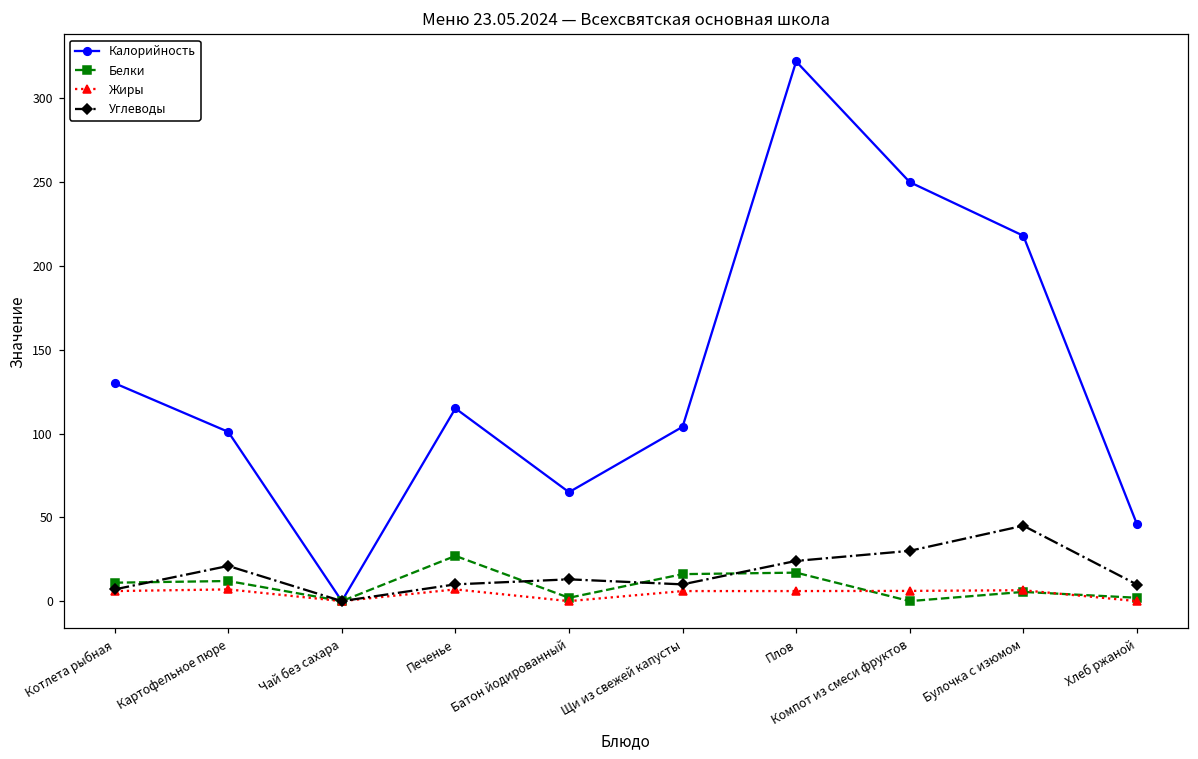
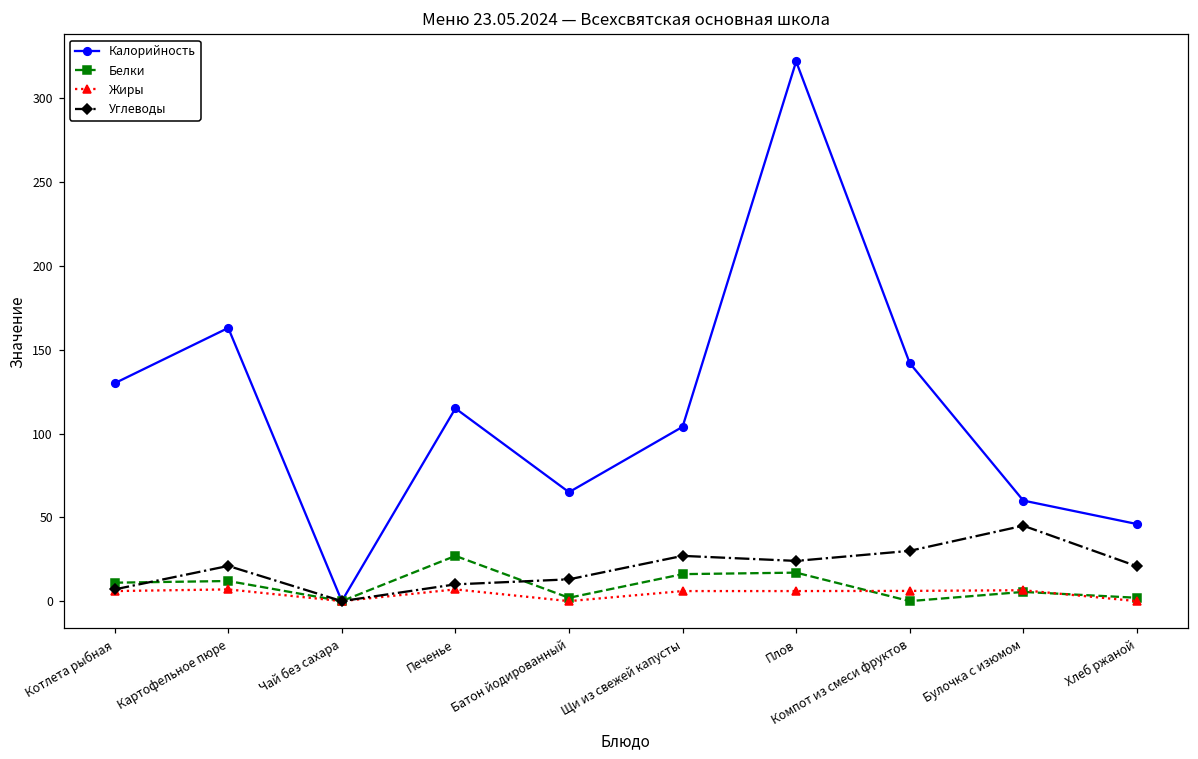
  {
    "Калорийность": {
      "Котлета рыбная": 130,
-     "Картофельное пюре": 101,
+     "Картофельное пюре": 163,
      "Печенье": 115,
      "Батон йодированный": 65,
      "Щи из свежей капусты": 104,
      "Плов": 322,
-     "Компот из смеси фруктов": 250,
-     "Булочка с изюмом": 218,
+     "Компот из смеси фруктов": 142,
+     "Булочка с изюмом": 60,
      "Хлеб ржаной": 46
    },
    "Белки": {
      "Котлета рыбная": 11,
      "Картофельное пюре": 12,
      "Печенье": 27,
      "Батон йодированный": 2,
      "Щи из свежей капусты": 16,
      "Плов": 17,
      "Компот из смеси фруктов": 0,
      "Хлеб ржаной": 2
    },
    "Жиры": {
      "Картофельное пюре": 7,
      "Печенье": 7,
      "Батон йодированный": 0,
      "Щи из свежей капусты": 6,
      "Плов": 6,
      "Компот из смеси фруктов": 6,
      "Хлеб ржаной": 0
    },
    "Углеводы": {
      "Картофельное пюре": 21,
      "Печенье": 10,
      "Батон йодированный": 13,
-     "Щи из свежей капусты": 10,
+     "Щи из свежей капусты": 27,
      "Плов": 24,
      "Компот из смеси фруктов": 30,
      "Булочка с изюмом": 45,
-     "Хлеб ржаной": 10
+     "Хлеб ржаной": 21
    }
  }
